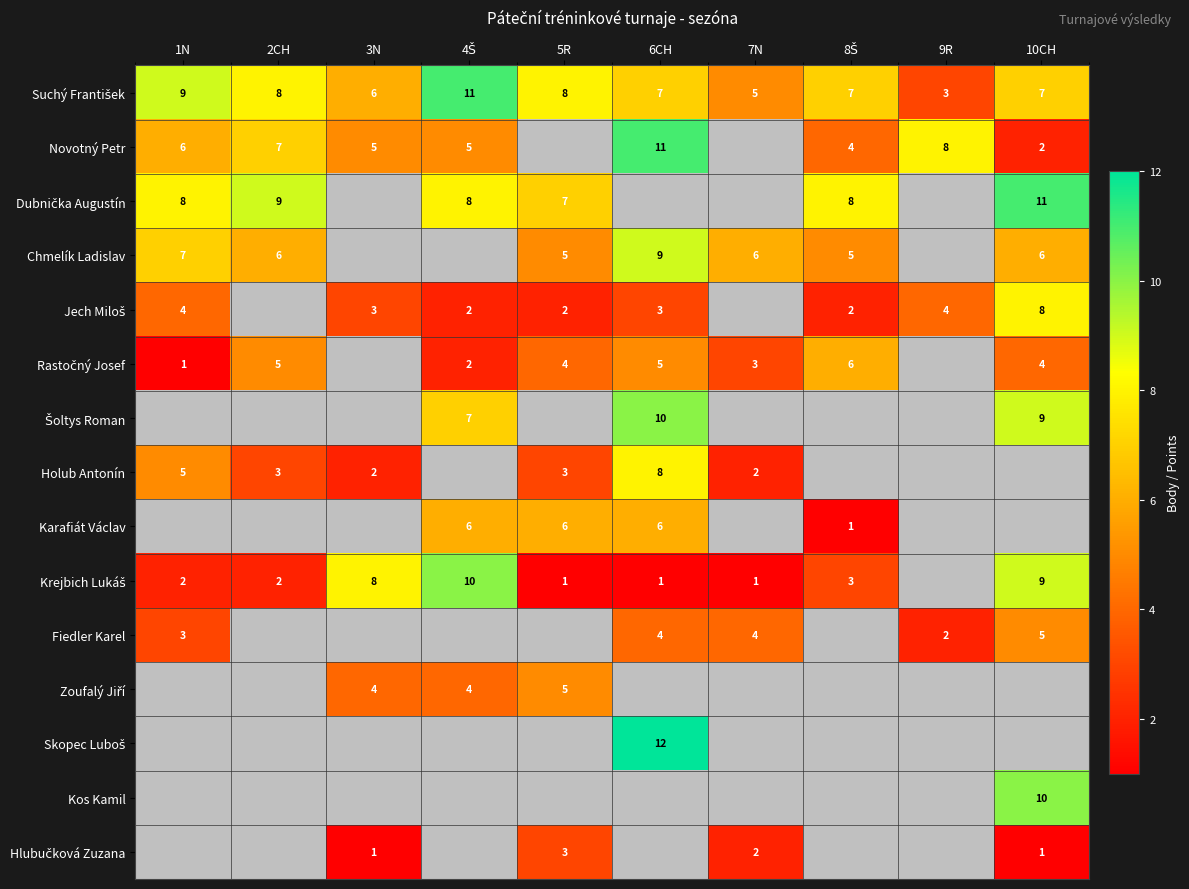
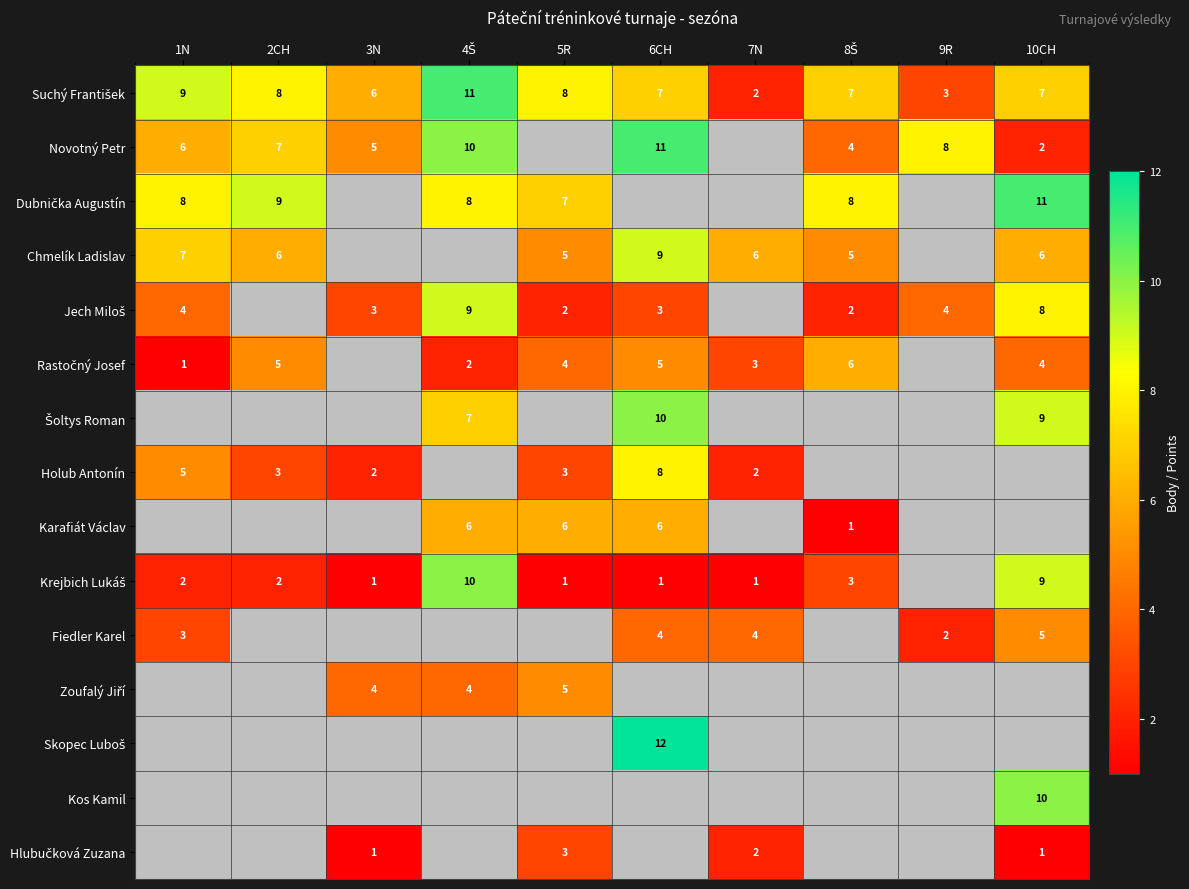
  {
    "Suchý František": {
      "1N": 9,
      "2CH": 8,
      "3N": 6,
      "4Š": 11,
      "5R": 8,
      "6CH": 7,
-     "7N": 5,
+     "7N": 2,
      "8Š": 7,
      "9R": 3,
      "10CH": 7
    },
    "Novotný Petr": {
      "1N": 6,
      "2CH": 7,
      "3N": 5,
-     "4Š": 5,
+     "4Š": 10,
      "6CH": 11,
      "8Š": 4,
      "9R": 8,
      "10CH": 2
    },
    "Dubnička Augustín": {
      "1N": 8,
      "2CH": 9,
      "4Š": 8,
      "5R": 7,
      "8Š": 8,
      "10CH": 11
    },
    "Chmelík Ladislav": {
      "1N": 7,
      "2CH": 6,
      "5R": 5,
      "6CH": 9,
      "7N": 6,
      "8Š": 5,
      "10CH": 6
    },
    "Jech Miloš": {
      "1N": 4,
      "3N": 3,
-     "4Š": 2,
+     "4Š": 9,
      "5R": 2,
      "6CH": 3,
      "8Š": 2,
      "9R": 4,
      "10CH": 8
    },
    "Rastočný Josef": {
      "1N": 1,
      "2CH": 5,
      "4Š": 2,
      "5R": 4,
      "6CH": 5,
      "7N": 3,
      "8Š": 6,
      "10CH": 4
    },
    "Šoltys Roman": {
      "4Š": 7,
      "6CH": 10,
      "10CH": 9
    },
    "Holub Antonín": {
      "1N": 5,
      "2CH": 3,
      "3N": 2,
      "5R": 3,
      "6CH": 8,
      "7N": 2
    },
    "Karafiát Václav": {
      "4Š": 6,
      "5R": 6,
      "6CH": 6,
      "8Š": 1
    },
    "Krejbich Lukáš": {
      "1N": 2,
      "2CH": 2,
-     "3N": 8,
+     "3N": 1,
      "4Š": 10,
      "5R": 1,
      "6CH": 1,
      "7N": 1,
      "8Š": 3,
      "10CH": 9
    },
    "Fiedler Karel": {
      "1N": 3,
      "6CH": 4,
      "7N": 4,
      "9R": 2,
      "10CH": 5
    },
    "Zoufalý Jiří": {
      "3N": 4,
      "4Š": 4,
      "5R": 5
    },
    "Skopec Luboš": {
      "6CH": 12
    },
    "Kos Kamil": {
      "10CH": 10
    },
    "Hlubučková Zuzana": {
      "3N": 1,
      "5R": 3,
      "7N": 2,
      "10CH": 1
    }
  }
